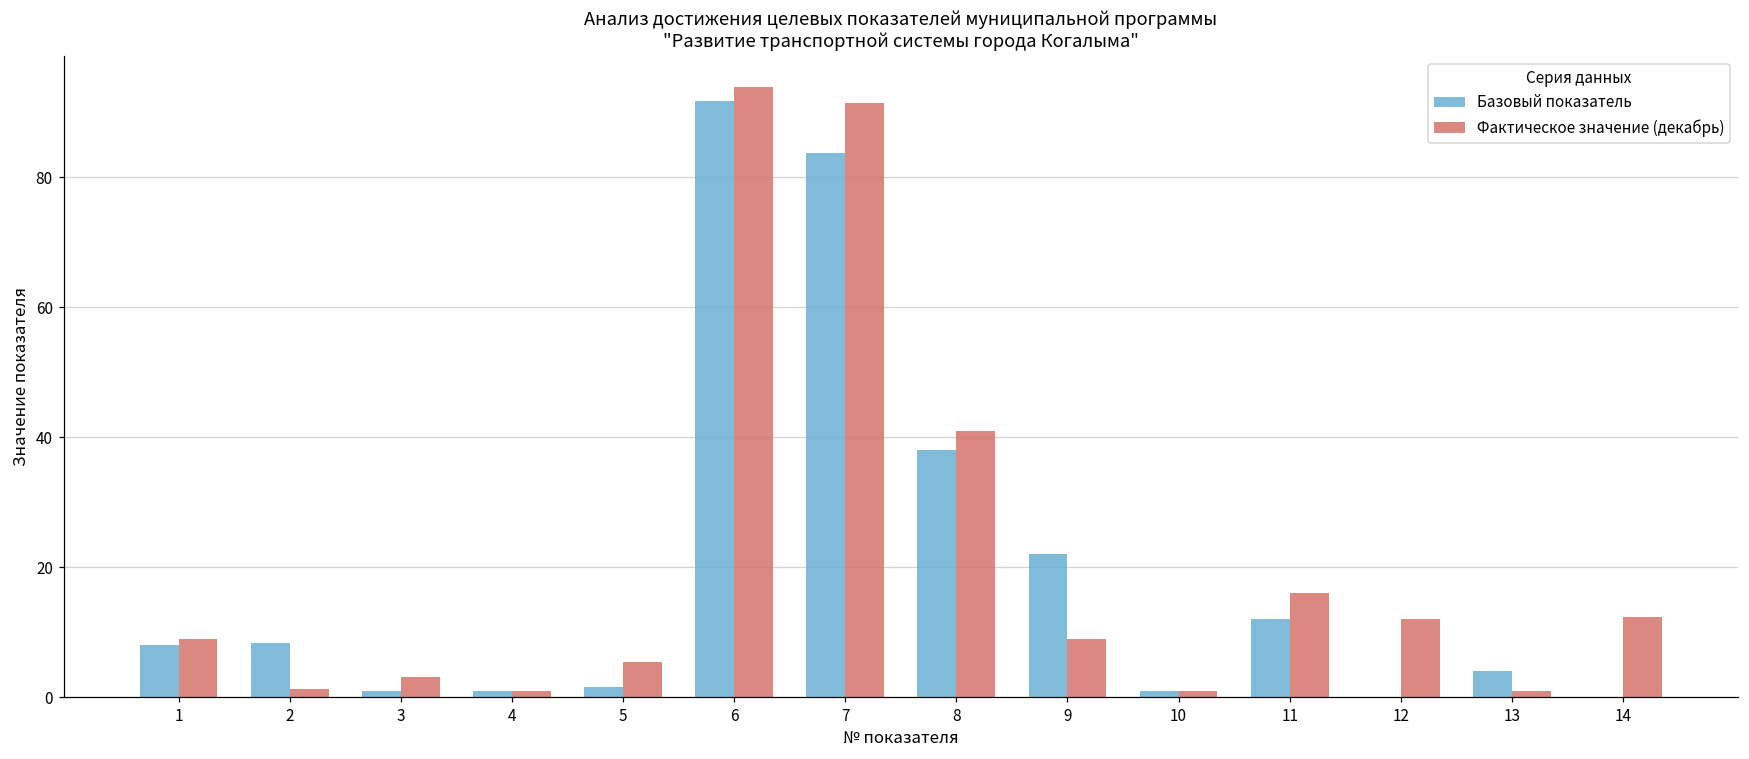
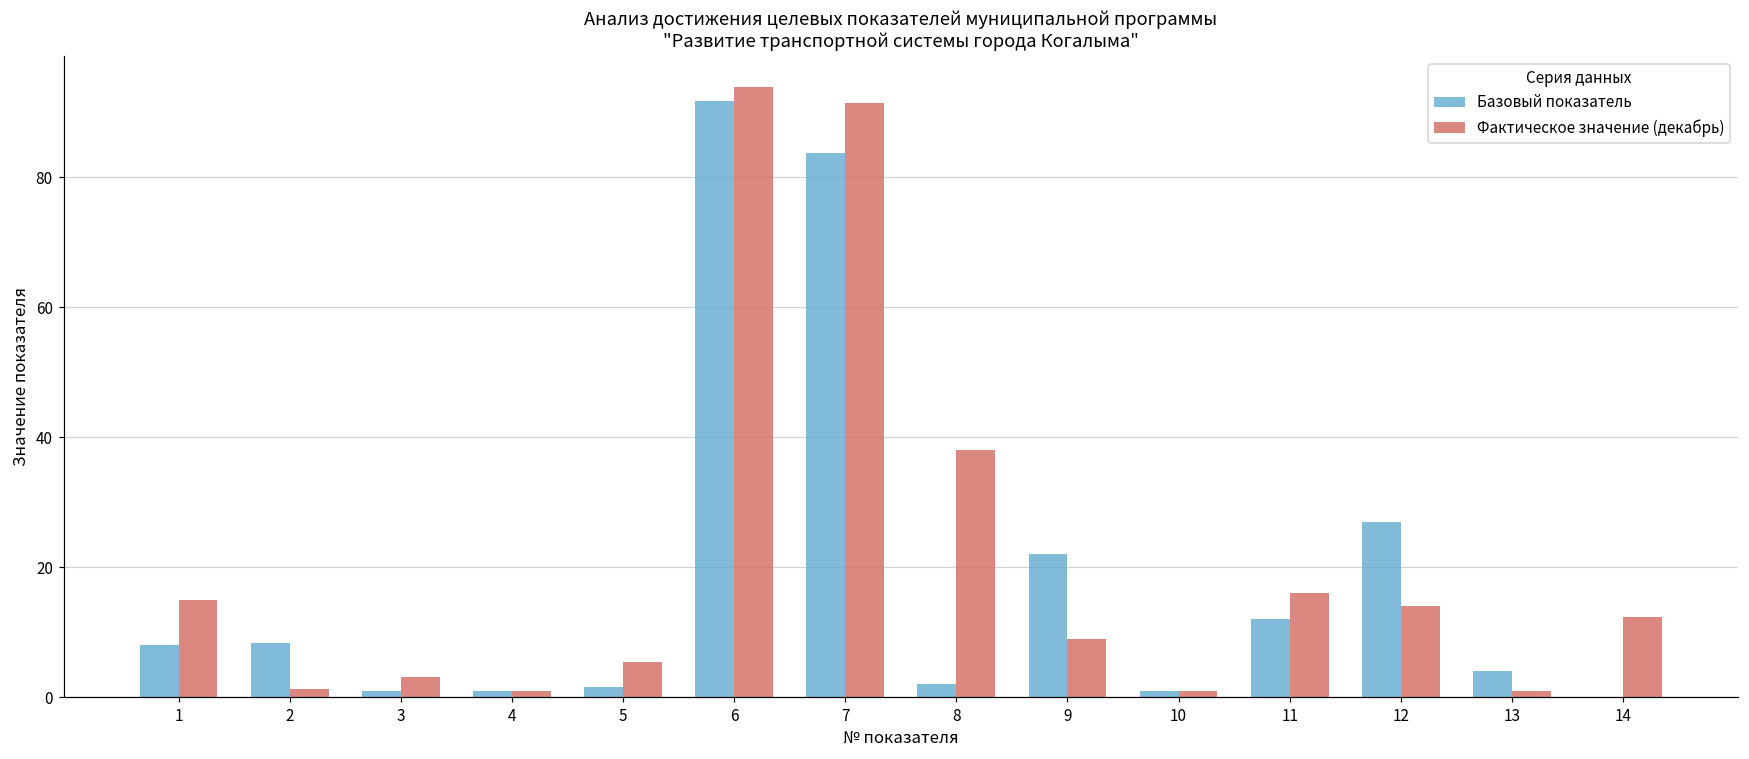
  {
    "Базовый показатель": {
      "1": 8,
      "2": 8,
      "3": 1,
      "4": 1,
      "5": 2,
      "6": 92,
      "7": 84,
-     "8": 38,
+     "8": 2,
      "9": 22,
      "10": 1,
      "11": 12,
-     "12": 0,
+     "12": 27,
      "13": 4,
      "14": 0
    },
    "Фактическое значение (декабрь)": {
-     "1": 9,
+     "1": 15,
      "2": 1,
      "3": 3,
      "4": 1,
      "5": 5,
      "6": 94,
      "7": 91,
-     "8": 41,
+     "8": 38,
      "9": 9,
      "10": 1,
      "11": 16,
-     "12": 12,
+     "12": 14,
      "13": 1,
      "14": 12
    }
  }
